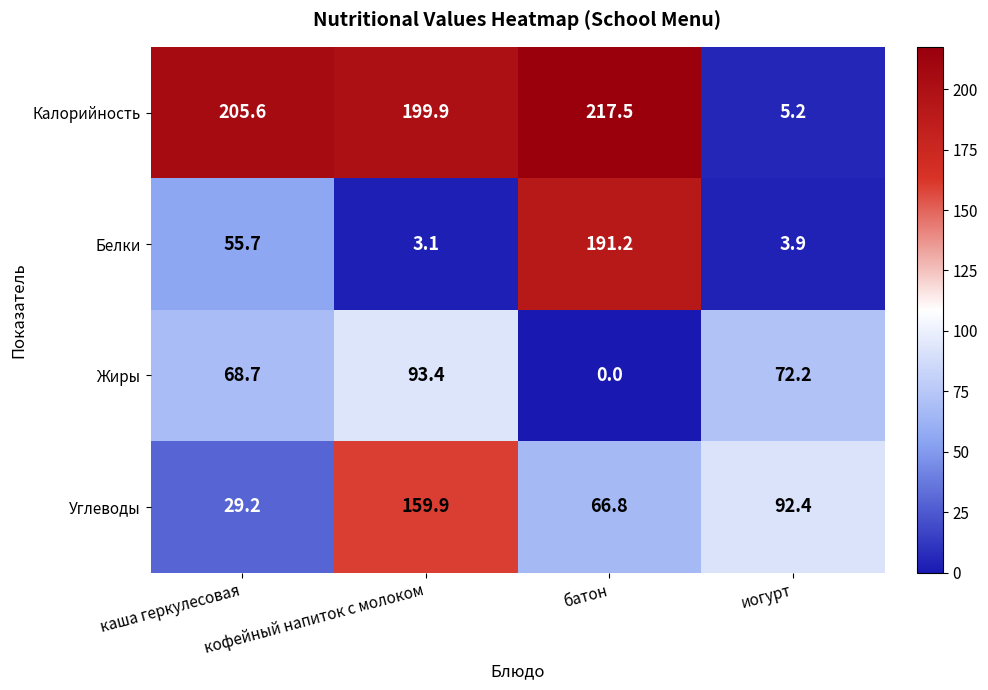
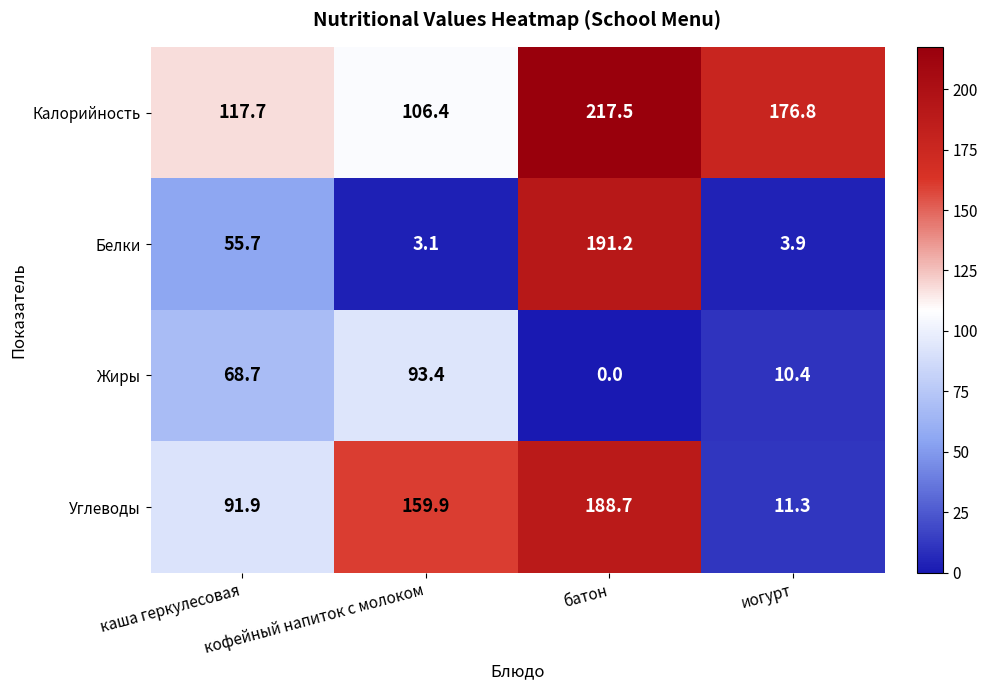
  {
    "Калорийность": {
-     "каша геркулесовая": 205.6,
-     "кофейный напиток с молоком": 199.9,
+     "каша геркулесовая": 117.7,
+     "кофейный напиток с молоком": 106.4,
      "батон": 217.5,
-     "иогурт": 5.2
+     "иогурт": 176.8
    },
    "Белки": {
      "каша геркулесовая": 55.7,
      "кофейный напиток с молоком": 3.1,
      "батон": 191.2,
      "иогурт": 3.9
    },
    "Жиры": {
      "каша геркулесовая": 68.7,
      "кофейный напиток с молоком": 93.4,
      "батон": 0.0,
-     "иогурт": 72.2
+     "иогурт": 10.4
    },
    "Углеводы": {
-     "каша геркулесовая": 29.2,
+     "каша геркулесовая": 91.9,
      "кофейный напиток с молоком": 159.9,
-     "батон": 66.8,
-     "иогурт": 92.4
+     "батон": 188.7,
+     "иогурт": 11.3
    }
  }
